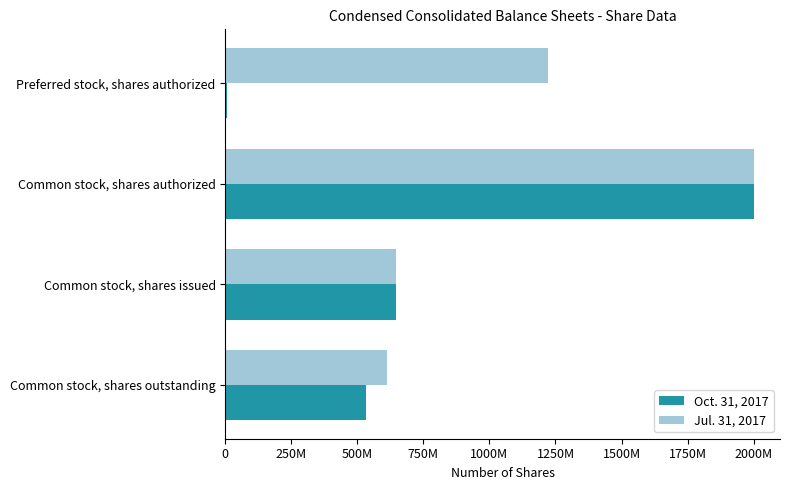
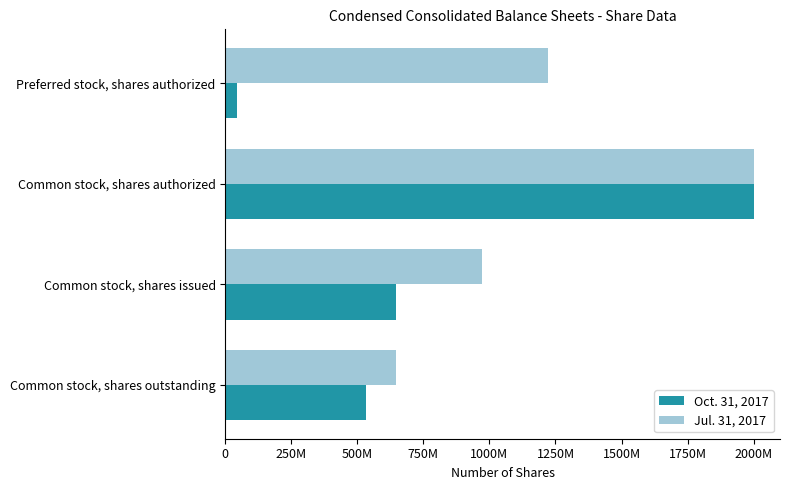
  {
    "Oct. 31, 2017": {
-     "Preferred stock, shares authorized": 10000000,
+     "Preferred stock, shares authorized": 40000000,
      "Common stock, shares authorized": 2000000000,
      "Common stock, shares issued": 650000000,
      "Common stock, shares outstanding": 530000000
    },
    "Jul. 31, 2017": {
      "Preferred stock, shares authorized": 1220000000,
      "Common stock, shares authorized": 2000000000,
-     "Common stock, shares issued": 650000000,
-     "Common stock, shares outstanding": 610000000
+     "Common stock, shares issued": 970000000,
+     "Common stock, shares outstanding": 650000000
    }
  }
